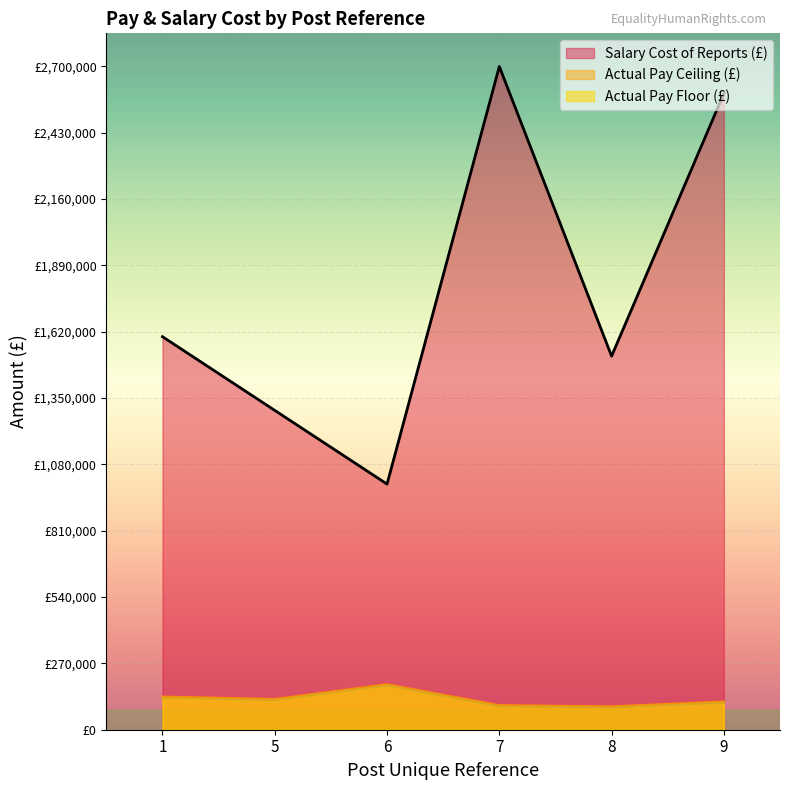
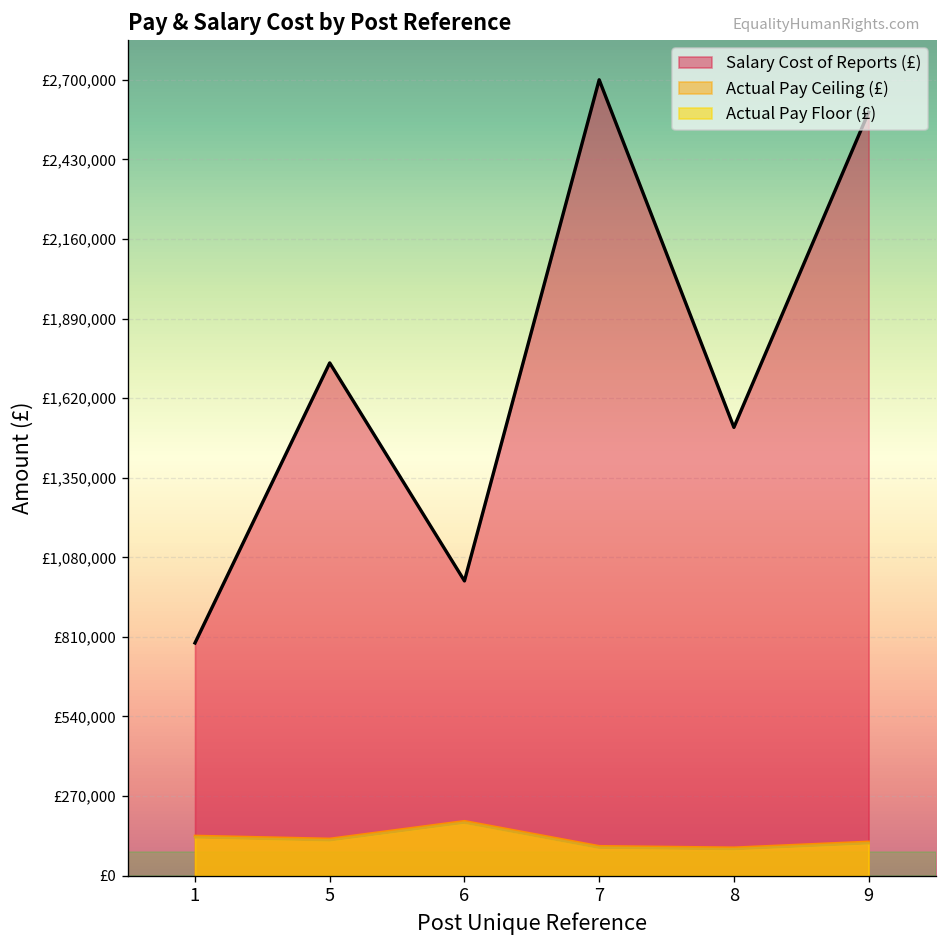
  {
    "Salary Cost of Reports (£)": {
-     "1": "£1,600,000",
-     "5": "£1,300,000",
+     "1": "£790,000",
+     "5": "£1,740,000",
      "6": "£1,000,000",
      "7": "£2,700,000",
      "8": "£1,520,000"
    }
  }
